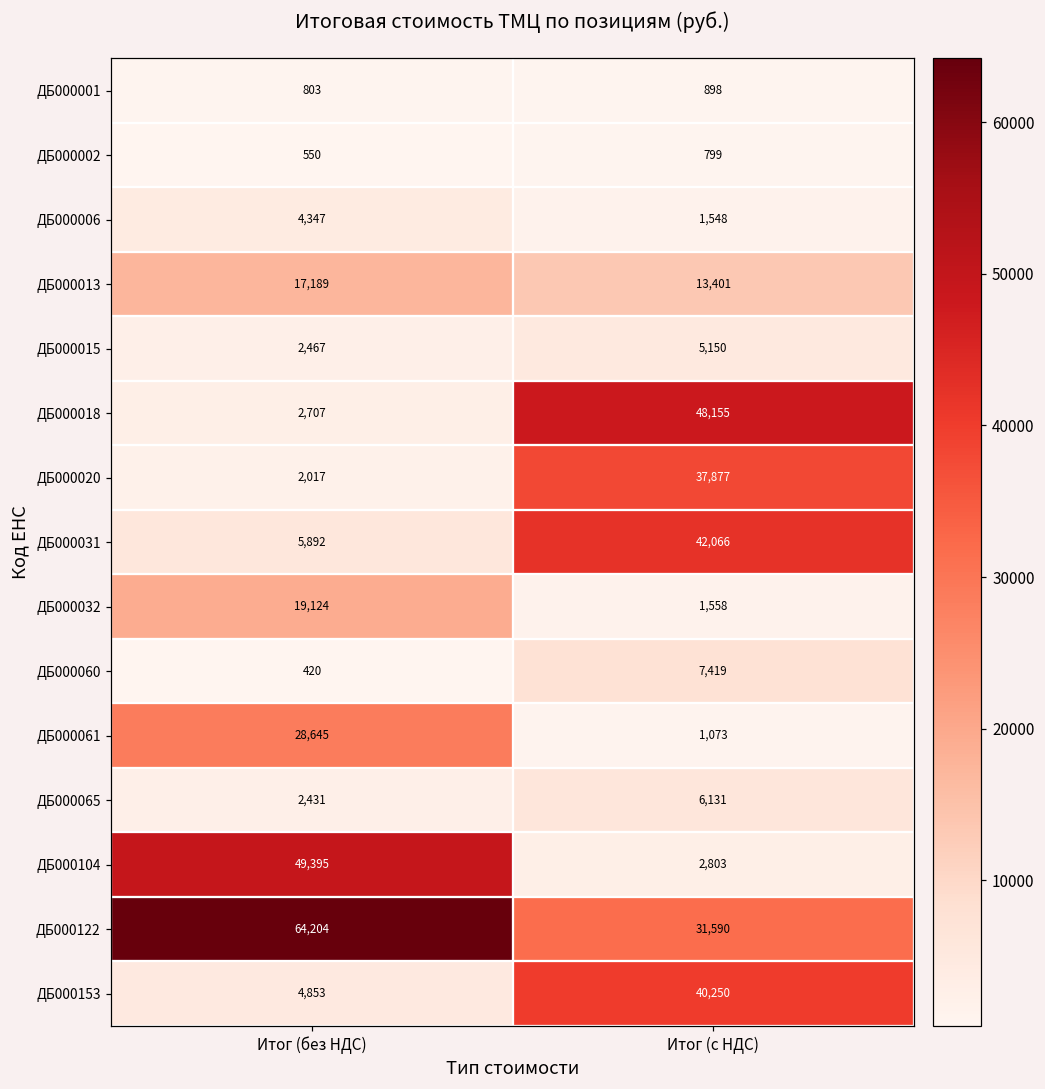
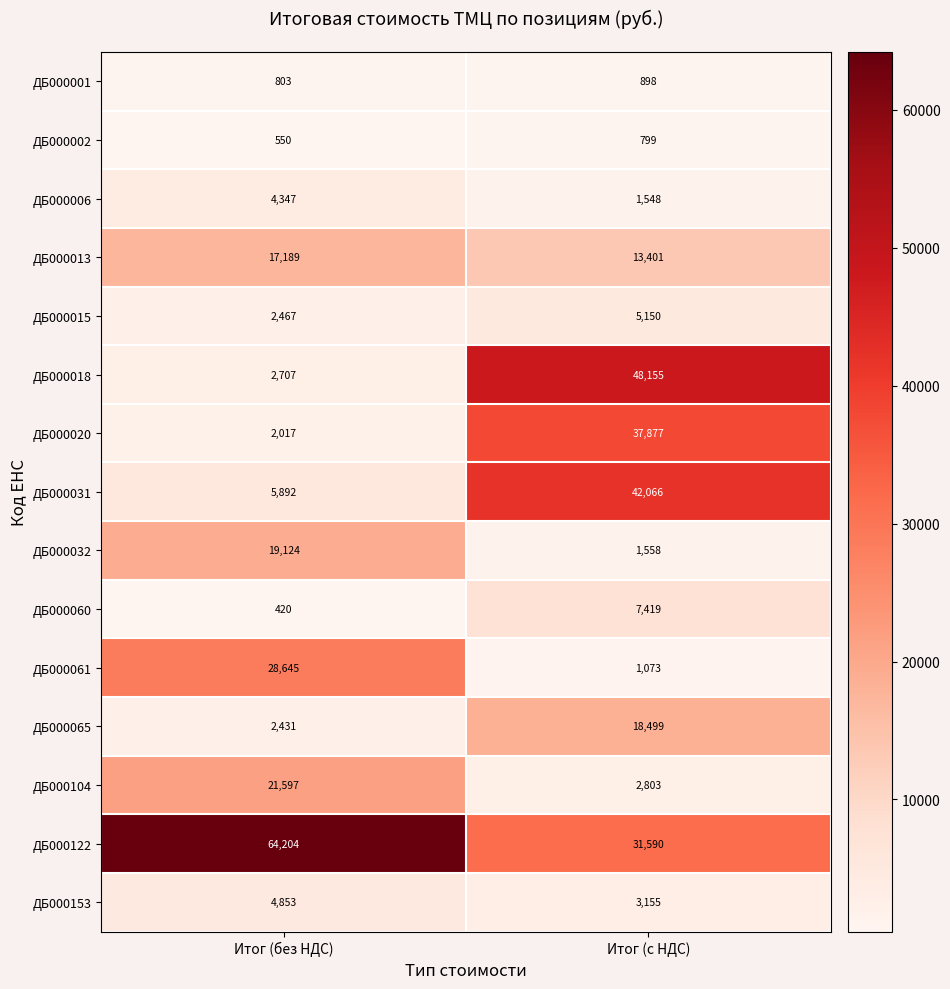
  {
    "ДБ000001": {
      "Итог (без НДС)": "803",
      "Итог (с НДС)": "898"
    },
    "ДБ000002": {
      "Итог (без НДС)": "550",
      "Итог (с НДС)": "799"
    },
    "ДБ000006": {
      "Итог (без НДС)": "4,347",
      "Итог (с НДС)": "1,548"
    },
    "ДБ000013": {
      "Итог (без НДС)": "17,189",
      "Итог (с НДС)": "13,401"
    },
    "ДБ000015": {
      "Итог (без НДС)": "2,467",
      "Итог (с НДС)": "5,150"
    },
    "ДБ000018": {
      "Итог (без НДС)": "2,707",
      "Итог (с НДС)": "48,155"
    },
    "ДБ000020": {
      "Итог (без НДС)": "2,017",
      "Итог (с НДС)": "37,877"
    },
    "ДБ000031": {
      "Итог (без НДС)": "5,892",
      "Итог (с НДС)": "42,066"
    },
    "ДБ000032": {
      "Итог (без НДС)": "19,124",
      "Итог (с НДС)": "1,558"
    },
    "ДБ000060": {
      "Итог (без НДС)": "420",
      "Итог (с НДС)": "7,419"
    },
    "ДБ000061": {
      "Итог (без НДС)": "28,645",
      "Итог (с НДС)": "1,073"
    },
    "ДБ000065": {
      "Итог (без НДС)": "2,431",
-     "Итог (с НДС)": "6,131"
+     "Итог (с НДС)": "18,499"
    },
    "ДБ000104": {
-     "Итог (без НДС)": "49,395",
+     "Итог (без НДС)": "21,597",
      "Итог (с НДС)": "2,803"
    },
    "ДБ000122": {
      "Итог (без НДС)": "64,204",
      "Итог (с НДС)": "31,590"
    },
    "ДБ000153": {
      "Итог (без НДС)": "4,853",
-     "Итог (с НДС)": "40,250"
+     "Итог (с НДС)": "3,155"
    }
  }
